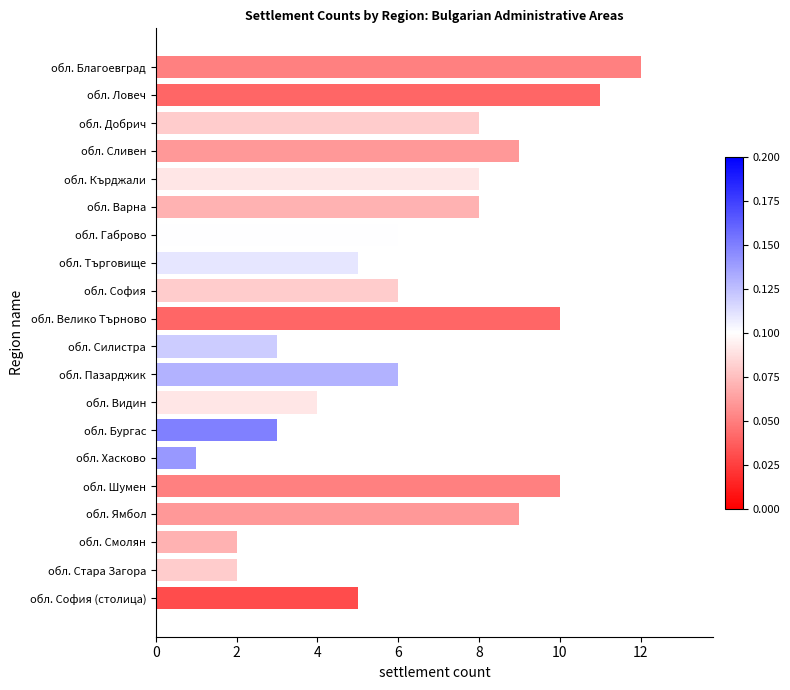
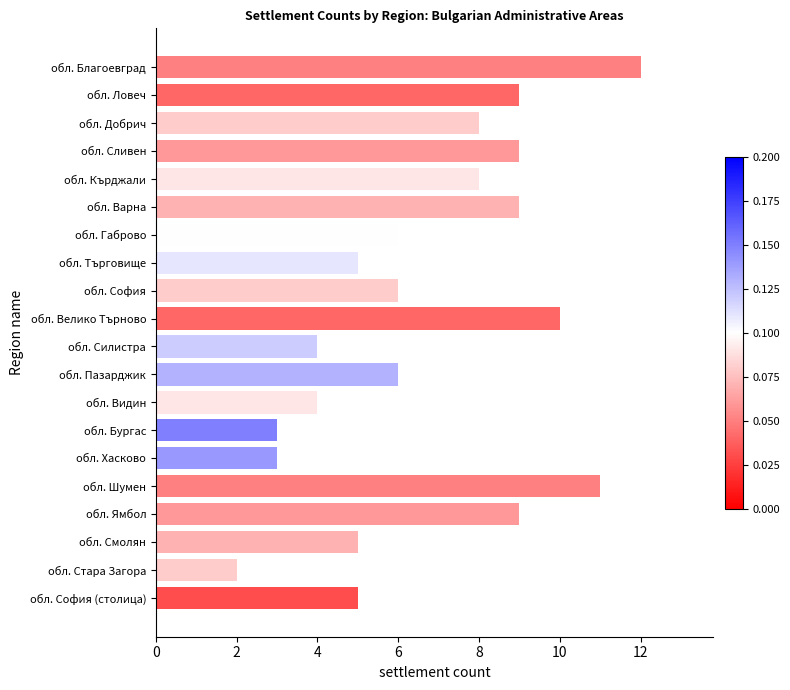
  {
    "обл. Благоевград": 12,
-   "обл. Ловеч": 11,
+   "обл. Ловеч": 9,
    "обл. Добрич": 8,
    "обл. Сливен": 9,
    "обл. Кърджали": 8,
-   "обл. Варна": 8,
+   "обл. Варна": 9,
    "обл. Габрово": 6,
    "обл. Търговище": 5,
    "обл. София": 6,
    "обл. Велико Търново": 10,
-   "обл. Силистра": 3,
+   "обл. Силистра": 4,
    "обл. Пазарджик": 6,
    "обл. Видин": 4,
    "обл. Бургас": 3,
-   "обл. Хасково": 1,
-   "обл. Шумен": 10,
+   "обл. Хасково": 3,
+   "обл. Шумен": 11,
    "обл. Ямбол": 9,
-   "обл. Смолян": 2,
+   "обл. Смолян": 5,
    "обл. Стара Загора": 2,
    "обл. София (столица)": 5
  }
